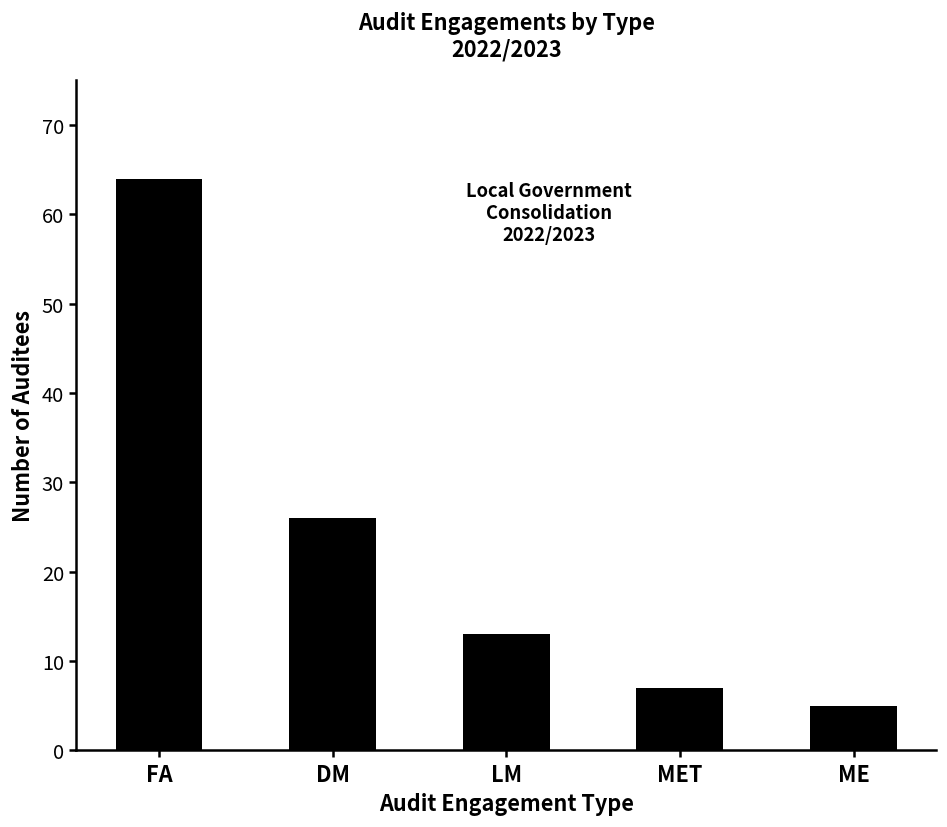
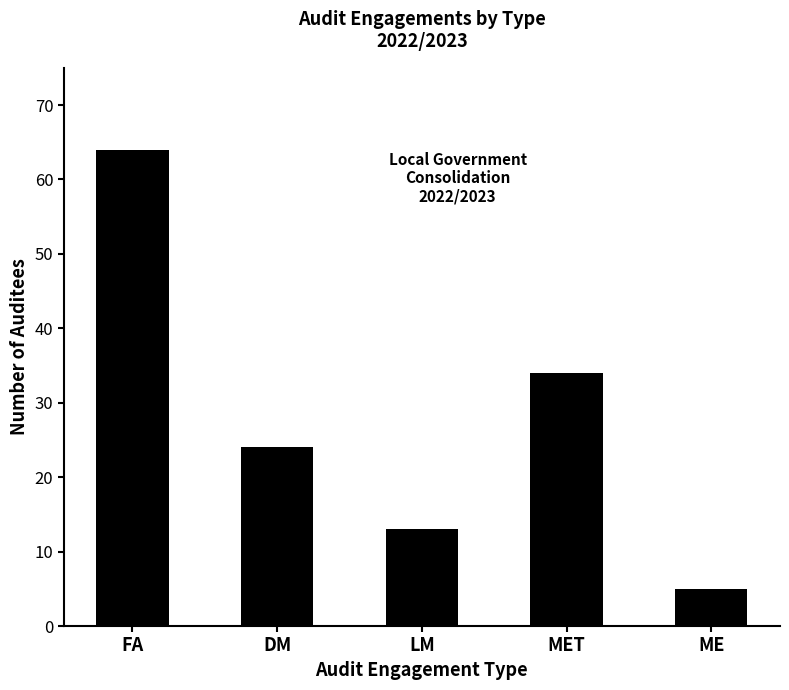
  {
    "FA": 64,
-   "DM": 26,
+   "DM": 24,
    "LM": 13,
-   "MET": 7,
+   "MET": 34,
    "ME": 5
  }
